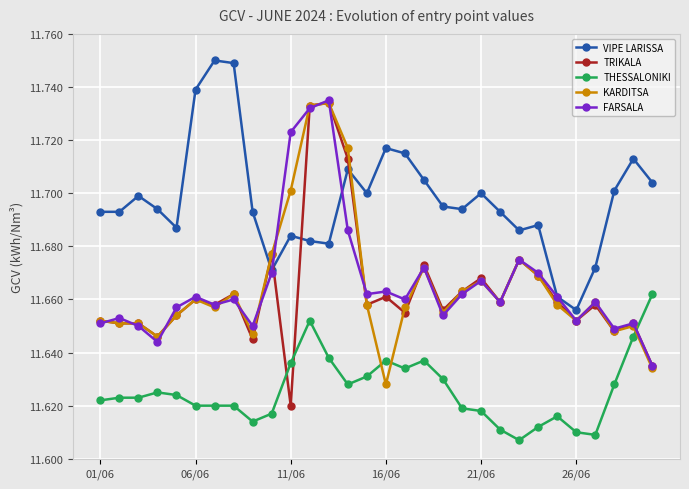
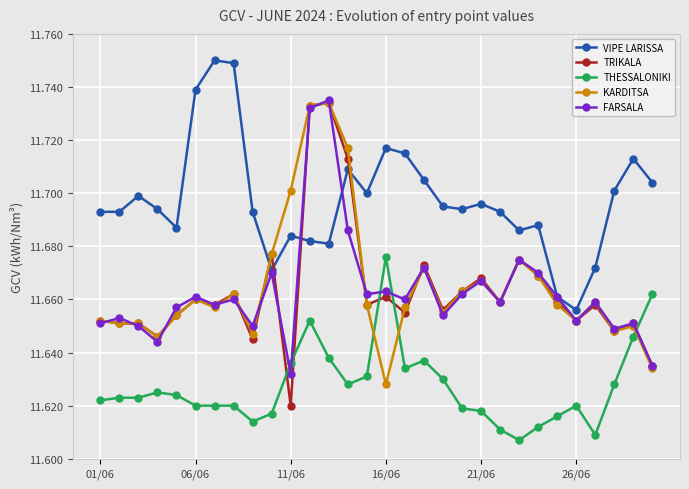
  {
    "VIPE LARISSA": {
      "01/06": 11.693,
      "06/06": 11.739,
      "11/06": 11.684,
      "16/06": 11.717,
-     "21/06": 11.700,
+     "21/06": 11.696,
      "26/06": 11.656
    },
    "TRIKALA": {
      "11/06": 11.620,
      "16/06": 11.661,
      "21/06": 11.668
    },
    "THESSALONIKI": {
      "01/06": 11.622,
      "06/06": 11.620,
      "11/06": 11.636,
-     "16/06": 11.637,
+     "16/06": 11.676,
      "21/06": 11.618,
-     "26/06": 11.61
+     "26/06": 11.62
    },
    "KARDITSA": {
      "11/06": 11.701,
      "16/06": 11.628
    },
    "FARSALA": {
      "01/06": 11.651,
      "06/06": 11.661,
-     "11/06": 11.723,
+     "11/06": 11.632,
      "16/06": 11.663
    }
  }
